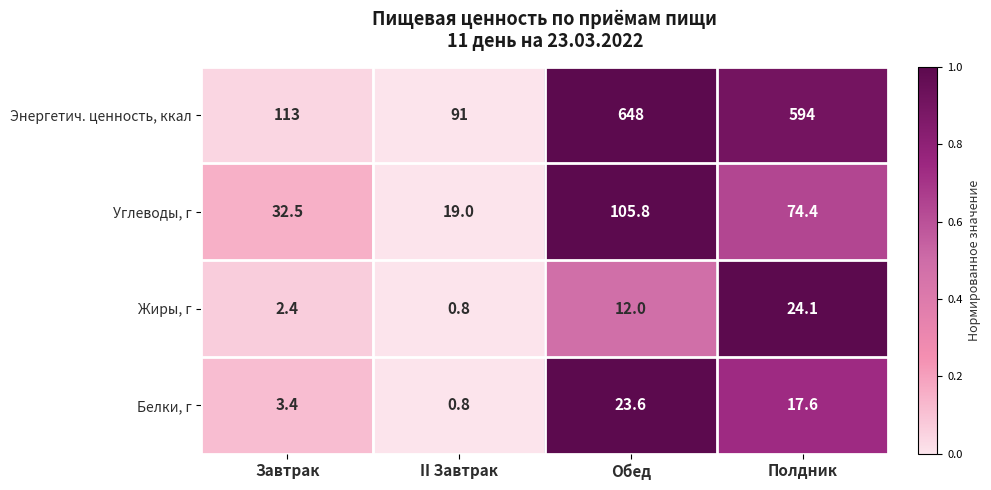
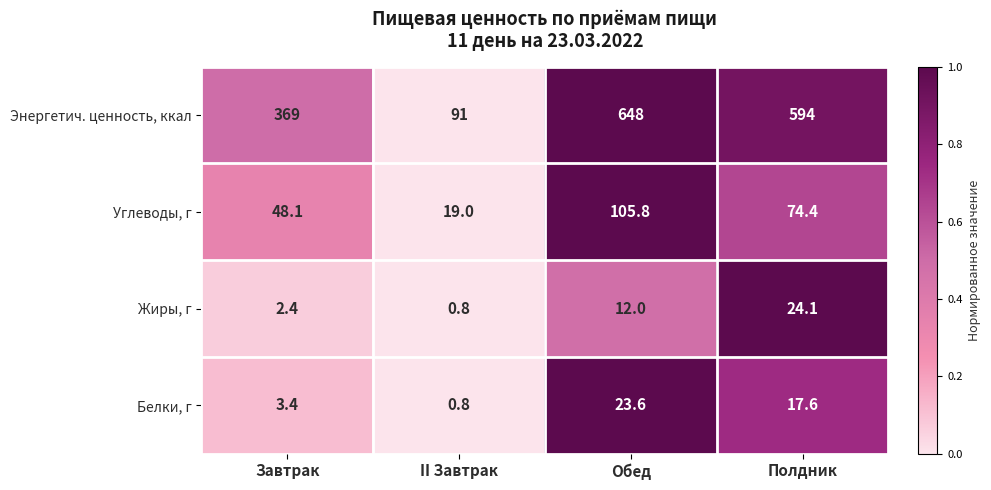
  {
    "Энергетич. ценность, ккал": {
-     "Завтрак": 113,
+     "Завтрак": 369,
      "II Завтрак": 91,
      "Обед": 648,
      "Полдник": 594
    },
    "Углеводы, г": {
-     "Завтрак": 32.5,
+     "Завтрак": 48.1,
      "II Завтрак": 19.0,
      "Обед": 105.8,
      "Полдник": 74.4
    },
    "Жиры, г": {
      "Завтрак": 2.4,
      "II Завтрак": 0.8,
      "Обед": 12.0,
      "Полдник": 24.1
    },
    "Белки, г": {
      "Завтрак": 3.4,
      "II Завтрак": 0.8,
      "Обед": 23.6,
      "Полдник": 17.6
    }
  }
